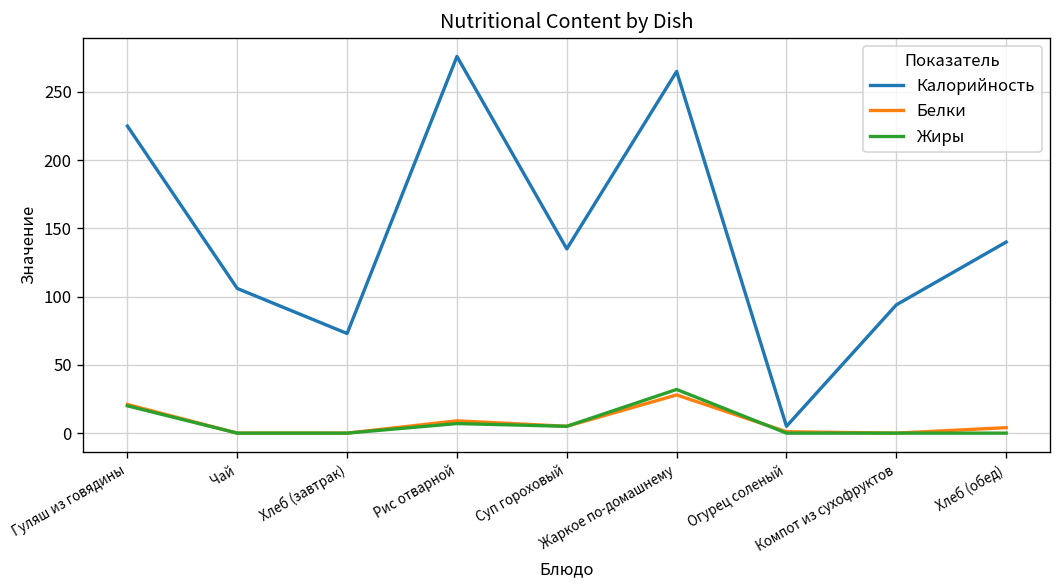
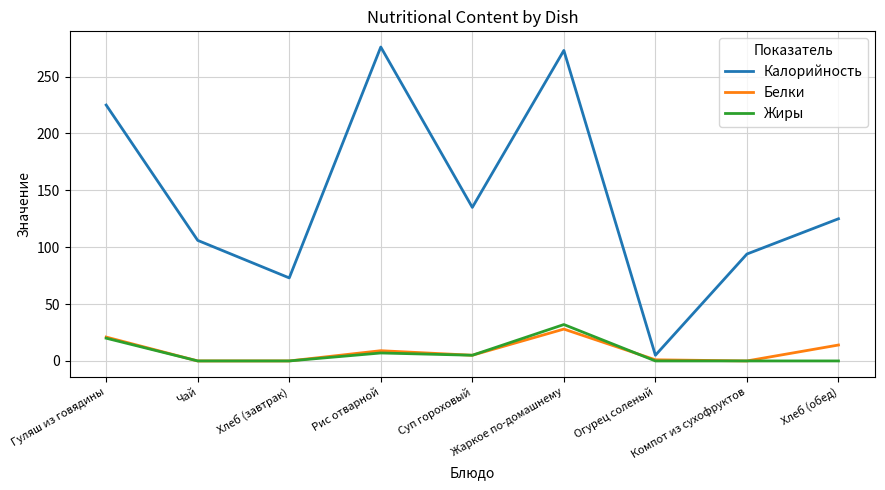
  {
    "Калорийность": {
      "Гуляш из говядины": 225,
      "Чай": 106,
      "Хлеб (завтрак)": 73,
      "Рис отварной": 276,
      "Суп гороховый": 135,
-     "Жаркое по-домашнему": 265,
+     "Жаркое по-домашнему": 273,
      "Огурец соленый": 5,
      "Компот из сухофруктов": 94,
-     "Хлеб (обед)": 140
+     "Хлеб (обед)": 125
    },
    "Белки": {
      "Жаркое по-домашнему": 28,
-     "Хлеб (обед)": 4
+     "Хлеб (обед)": 14
    },
    "Жиры": {
      "Жаркое по-домашнему": 32,
      "Хлеб (обед)": 0
    }
  }
